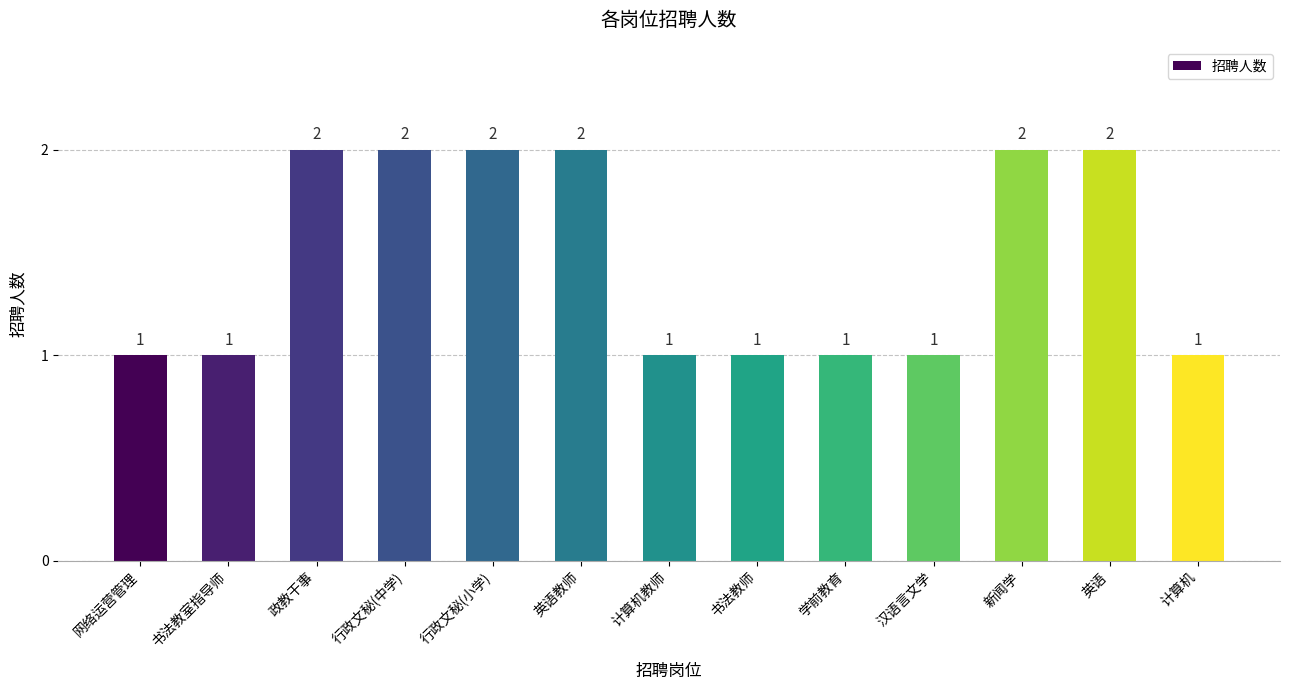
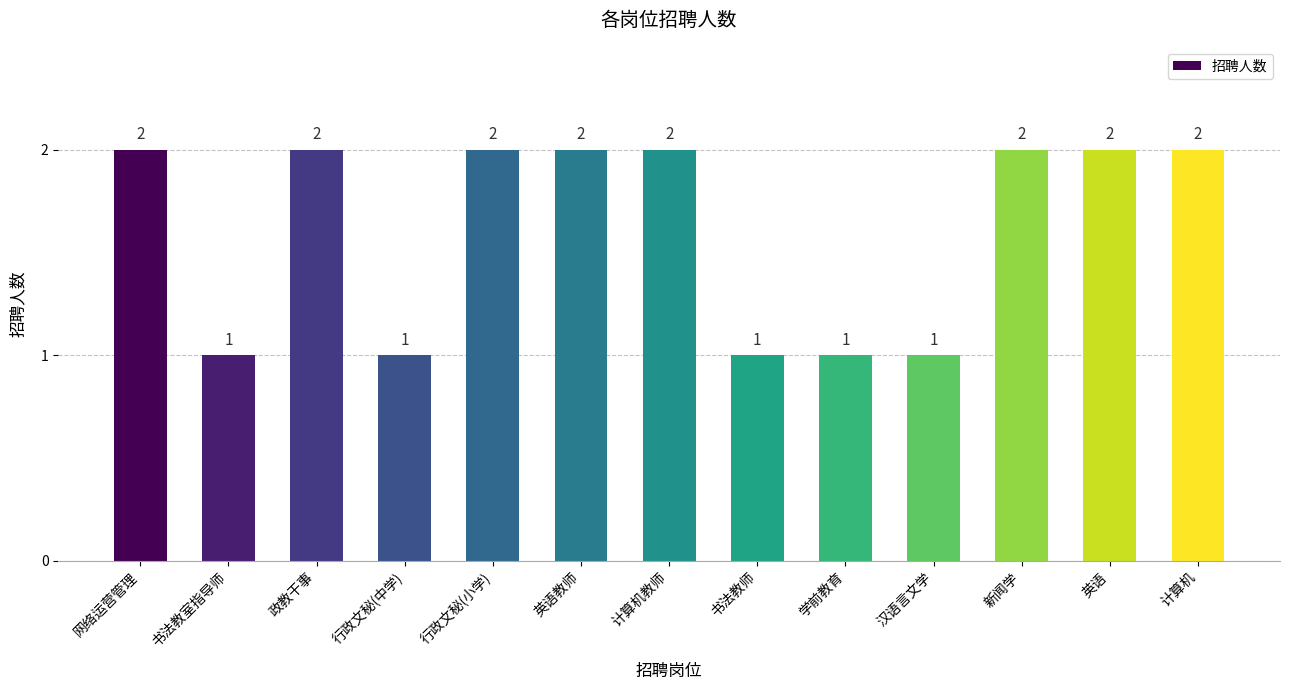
  {
-   "网络运营管理": 1,
+   "网络运营管理": 2,
    "书法教室指导师": 1,
    "政教干事": 2,
-   "行政文秘(中学)": 2,
+   "行政文秘(中学)": 1,
    "行政文秘(小学)": 2,
    "英语教师": 2,
-   "计算机教师": 1,
+   "计算机教师": 2,
    "书法教师": 1,
    "学前教育": 1,
    "汉语言文学": 1,
    "新闻学": 2,
    "英语": 2,
-   "计算机": 1
+   "计算机": 2
  }
